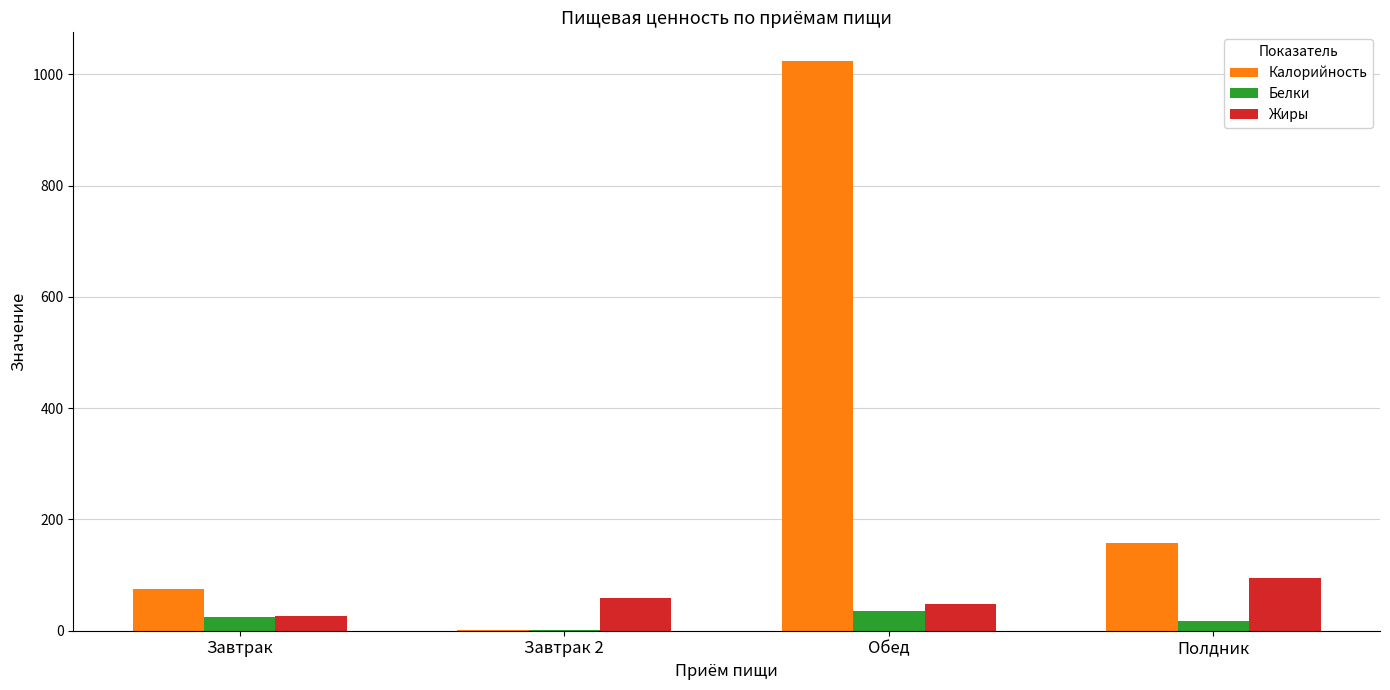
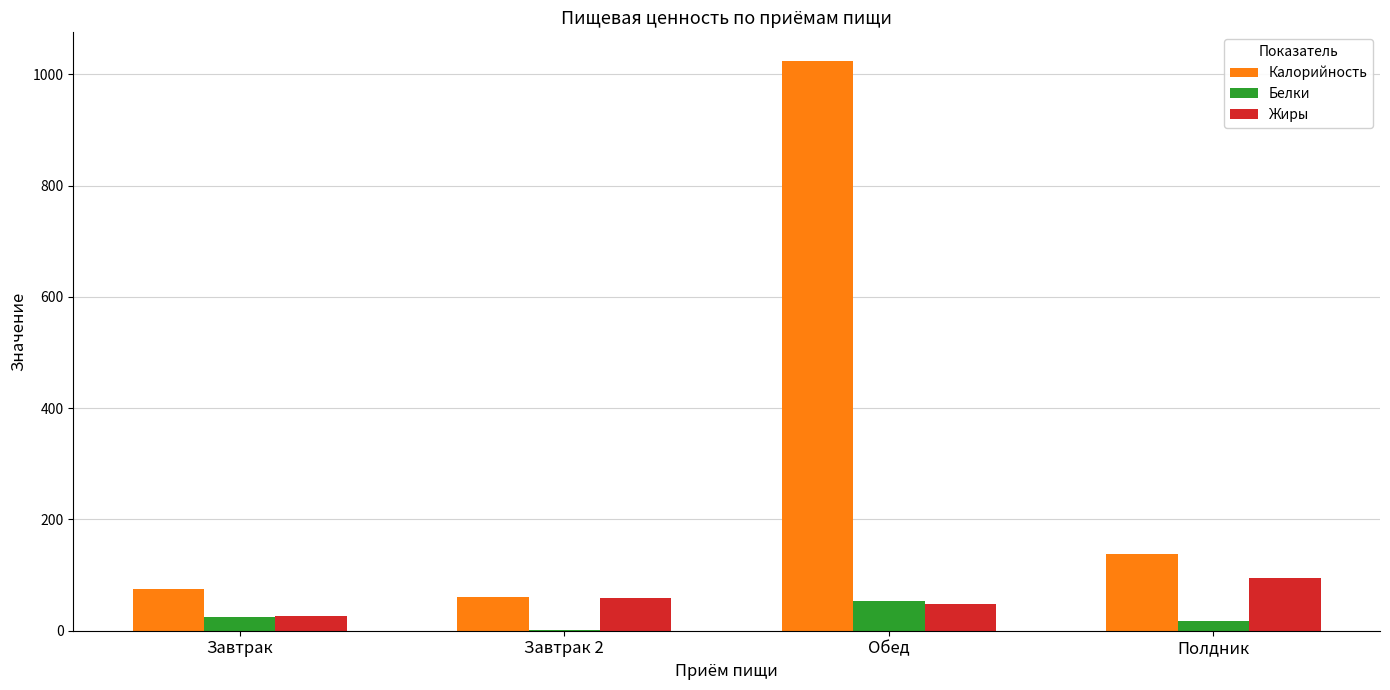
  {
    "Калорийность": {
      "Завтрак": 70,
-     "Завтрак 2": 0,
+     "Завтрак 2": 60,
      "Обед": 1020,
-     "Полдник": 160
+     "Полдник": 140
    },
    "Белки": {
      "Завтрак": 30,
-     "Обед": 30,
+     "Обед": 50,
      "Полдник": 20
    },
    "Жиры": {
      "Завтрак": 30,
      "Завтрак 2": 60,
      "Обед": 50,
      "Полдник": 90
    }
  }
